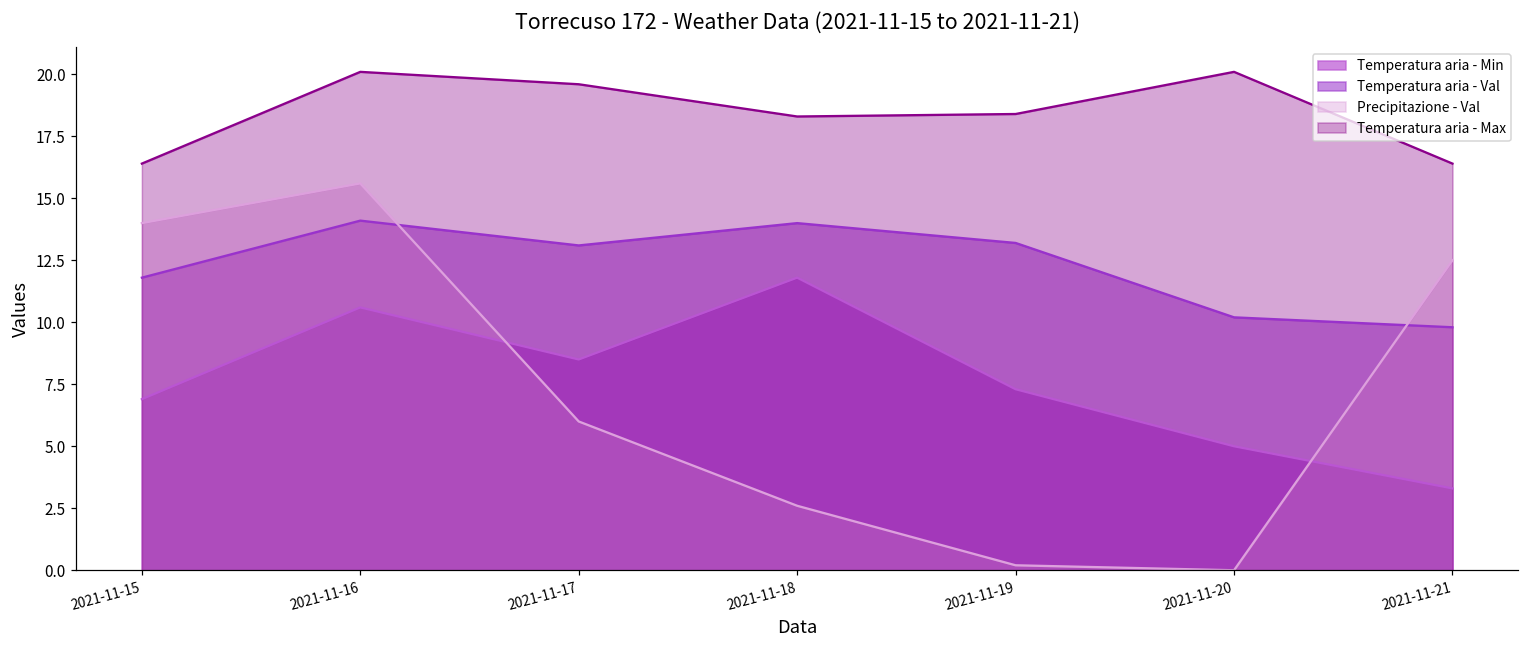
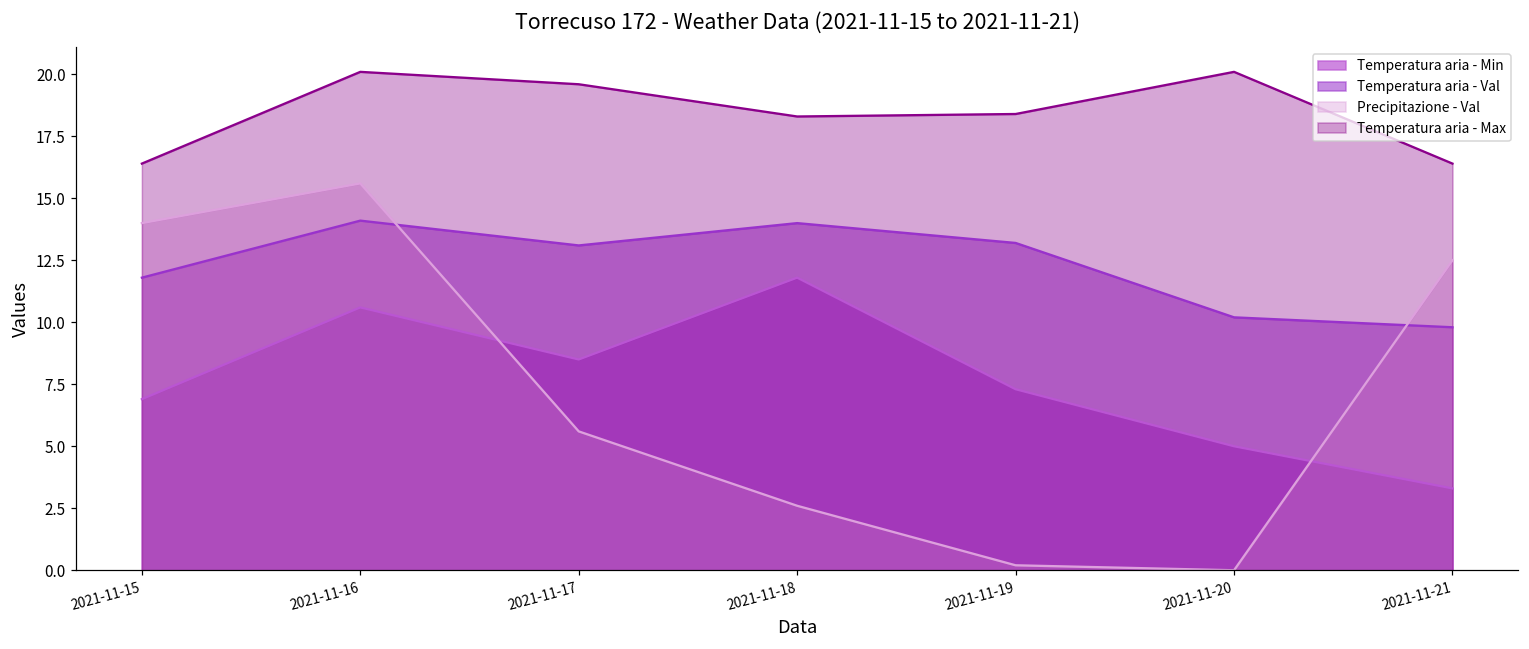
  {
    "Precipitazione - Val": {
      "2021-11-15": 14.0,
      "2021-11-16": 15.6,
-     "2021-11-17": 6.0,
+     "2021-11-17": 5.6,
      "2021-11-18": 2.6,
      "2021-11-19": 0.2,
      "2021-11-20": 0.0,
      "2021-11-21": 12.5
    }
  }
